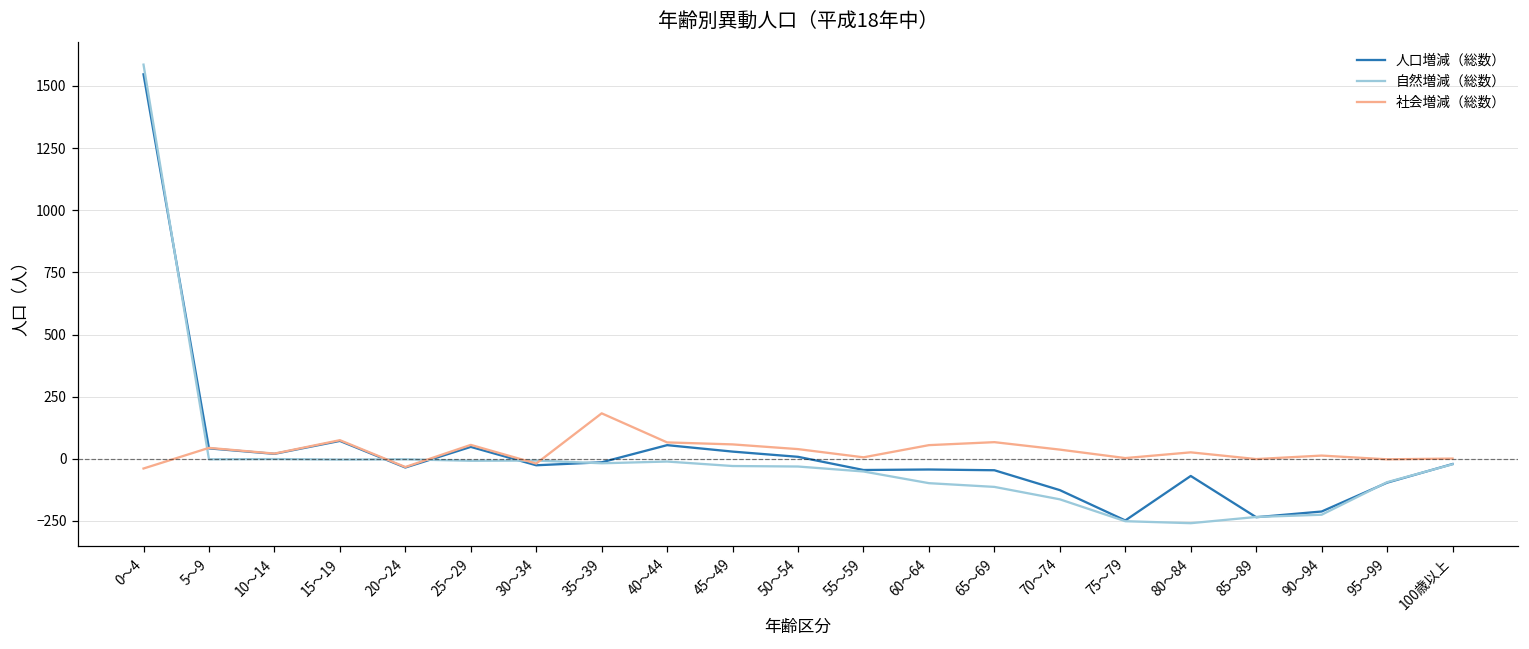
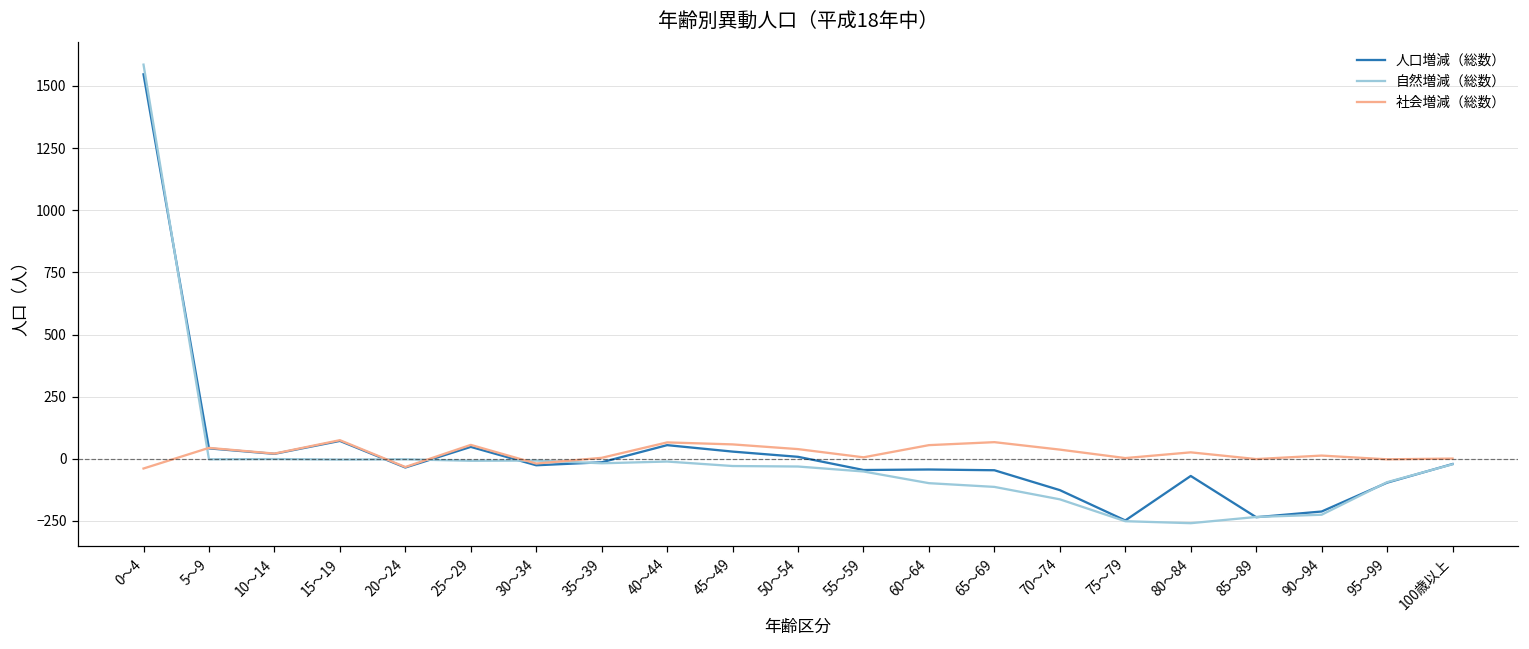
  {
    "人口増減（総数）": {
      "0～4": 1550,
      "45～49": 30,
      "50～54": 10,
      "60～64": -40,
      "65～69": -50,
      "70～74": -130,
      "80～84": -70,
      "90～94": -210
    },
    "自然増減（総数）": {
      "0～4": 1590,
      "5～9": 0,
      "10～14": 0,
      "15～19": 0,
      "20～24": 0,
      "25～29": -10,
      "30～34": -10,
      "40～44": -10,
      "45～49": -30,
      "50～54": -30,
      "60～64": -100,
      "65～69": -110,
      "70～74": -160,
      "80～84": -260,
      "90～94": -230
    },
    "社会増減（総数）": {
      "0～4": -40,
-     "35～39": 180,
+     "35～39": 0,
      "45～49": 60,
      "50～54": 40,
      "55～59": 10,
      "60～64": 60,
      "65～69": 70,
      "70～74": 40,
      "75～79": 0,
      "80～84": 30,
      "85～89": 0,
      "90～94": 10,
      "95～99": 0,
      "100歳以上": 0
    }
  }
